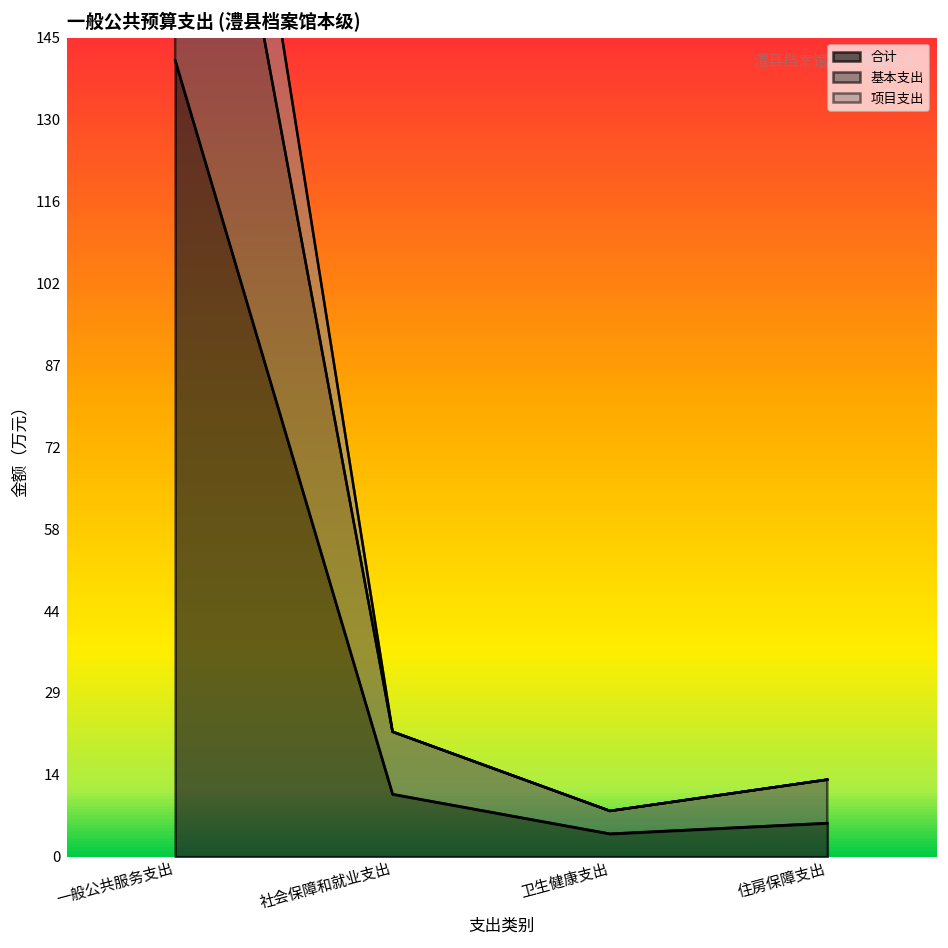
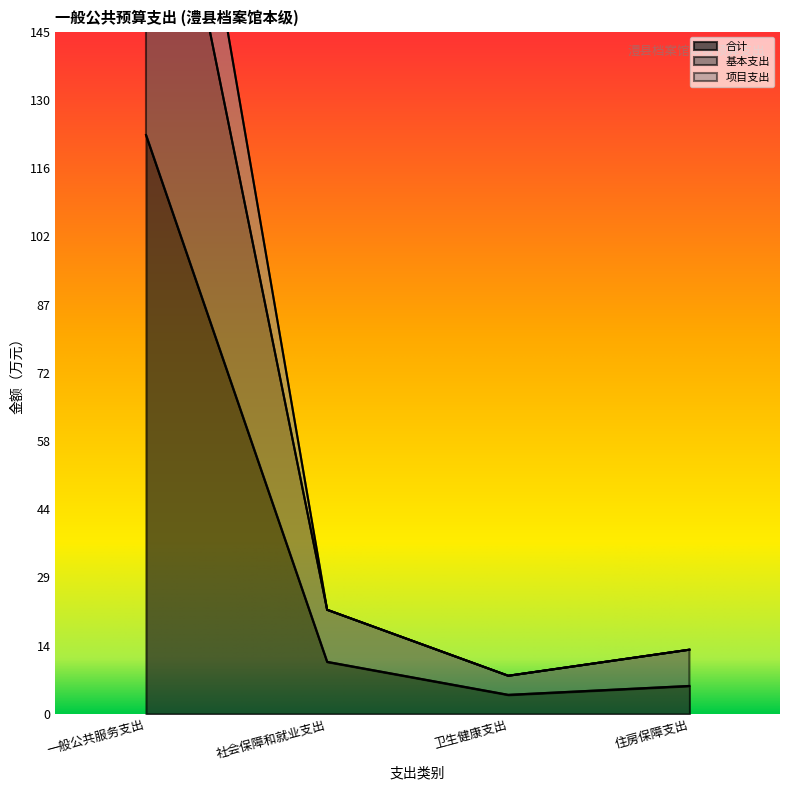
  {
    "合计": {
-     "一般公共服务支出": 141,
+     "一般公共服务支出": 123,
      "社会保障和就业支出": 11,
      "卫生健康支出": 4,
      "住房保障支出": 6
    }
  }
